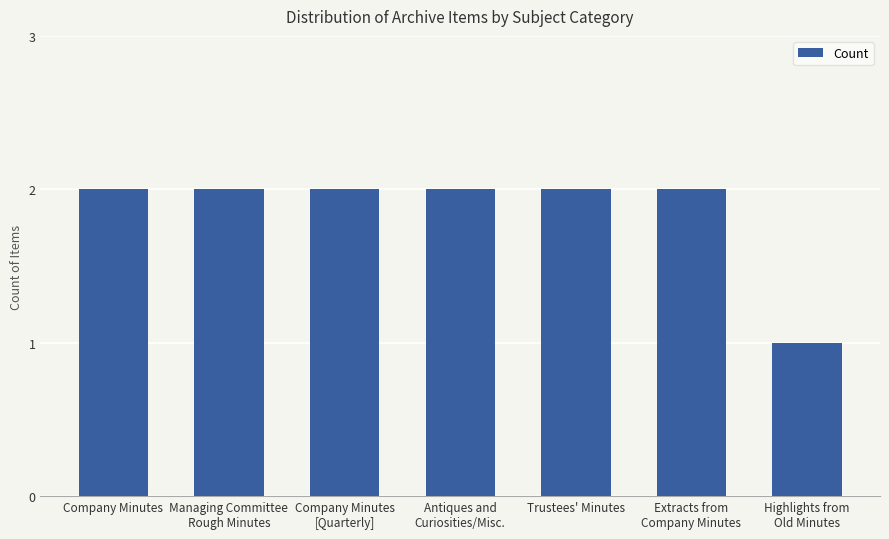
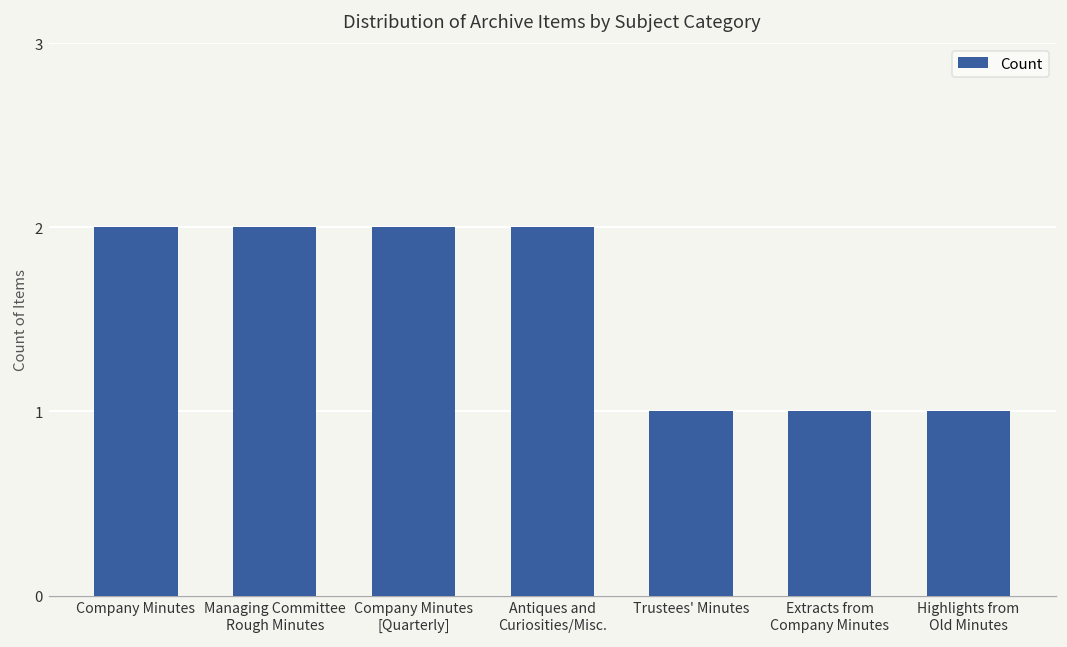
  {
    "Company Minutes": 2,
    "Managing Committee Rough Minutes": 2,
    "Company Minutes [Quarterly]": 2,
    "Antiques and Curiosities/Misc.": 2,
-   "Trustees' Minutes": 2,
-   "Extracts from Company Minutes": 2,
+   "Trustees' Minutes": 1,
+   "Extracts from Company Minutes": 1,
    "Highlights from Old Minutes": 1
  }
